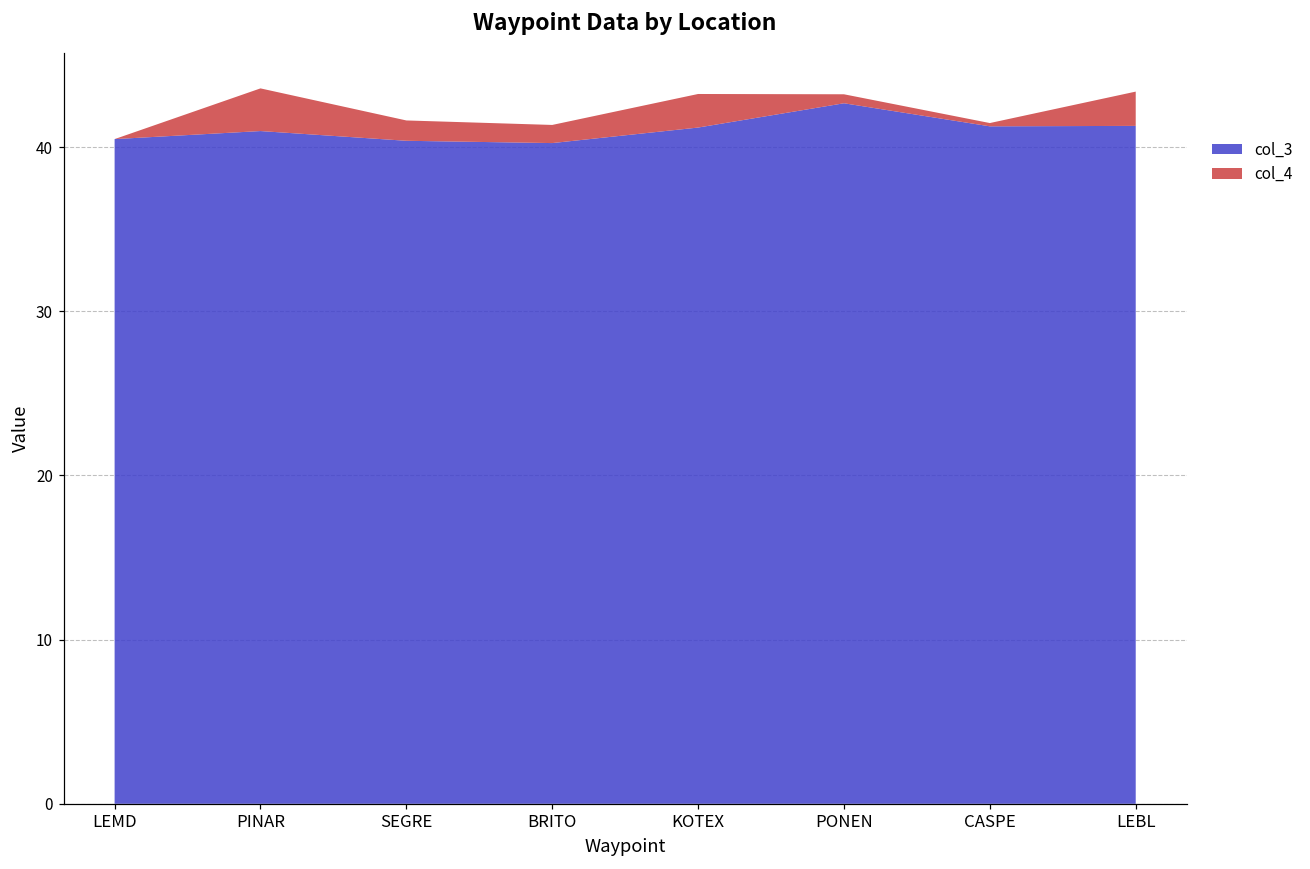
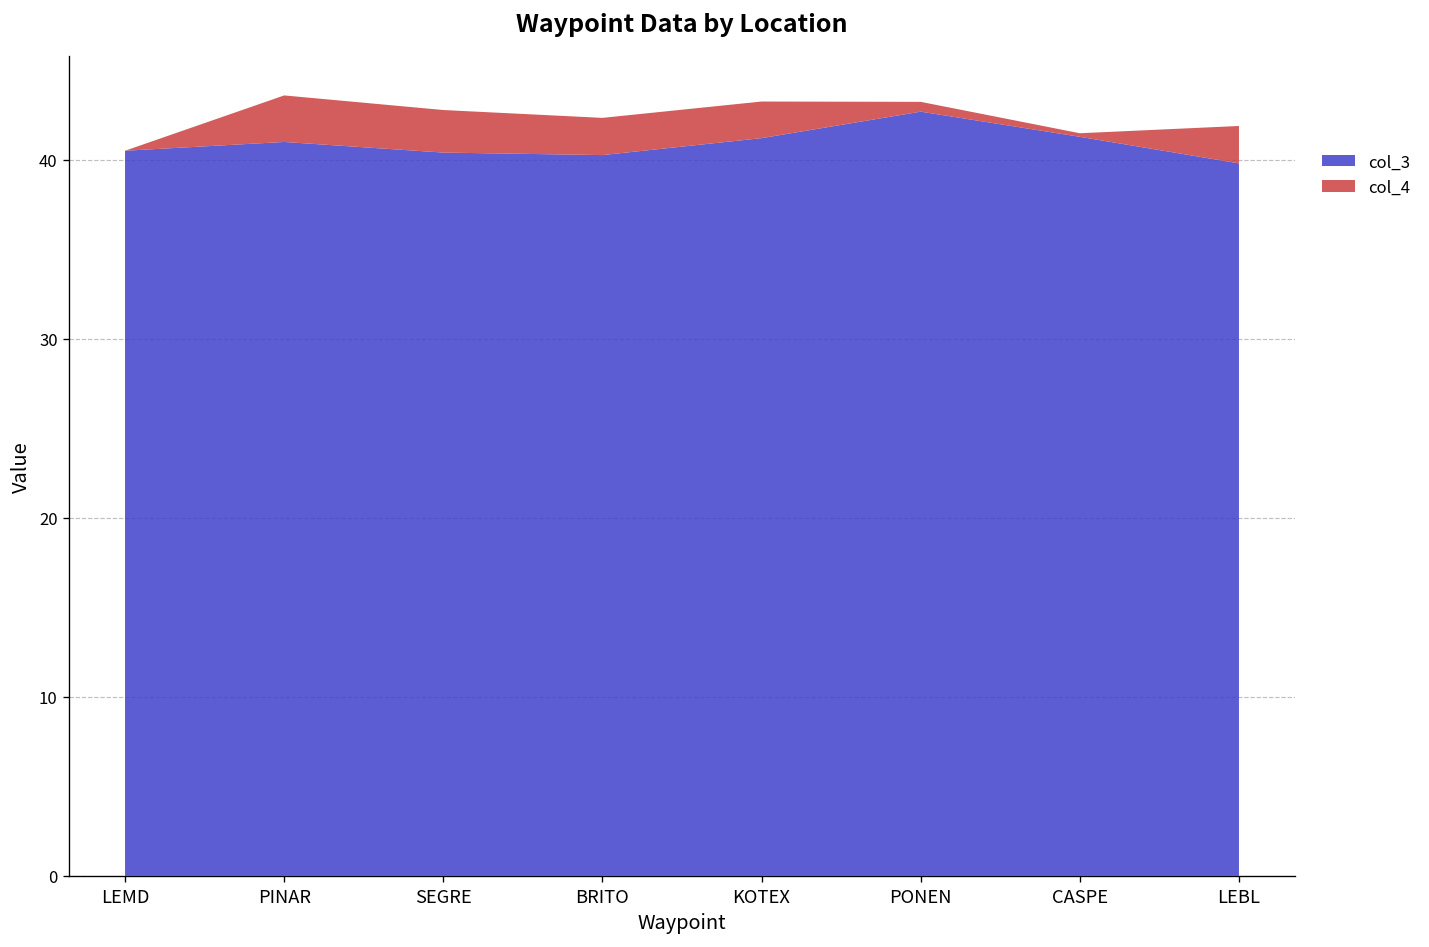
  {
    "col_3": {
      "PINAR": 41.0,
      "SEGRE": 40.4,
      "BRITO": 40.2,
      "KOTEX": 41.2,
      "PONEN": 42.7,
      "CASPE": 41.3,
-     "LEBL": 41.3
+     "LEBL": 39.8
    },
    "col_4": {
      "PINAR": 2.6,
-     "SEGRE": 1.2,
-     "BRITO": 1.1,
+     "SEGRE": 2.4,
+     "BRITO": 2.1,
      "KOTEX": 2.0,
      "PONEN": 0.5,
      "CASPE": 0.2,
      "LEBL": 2.1
    }
  }
